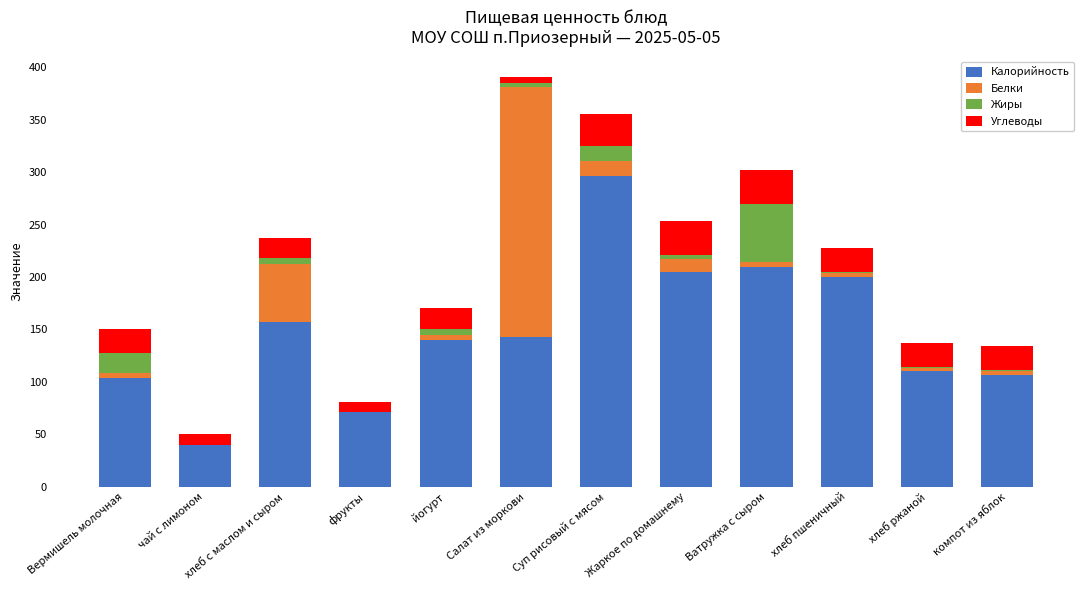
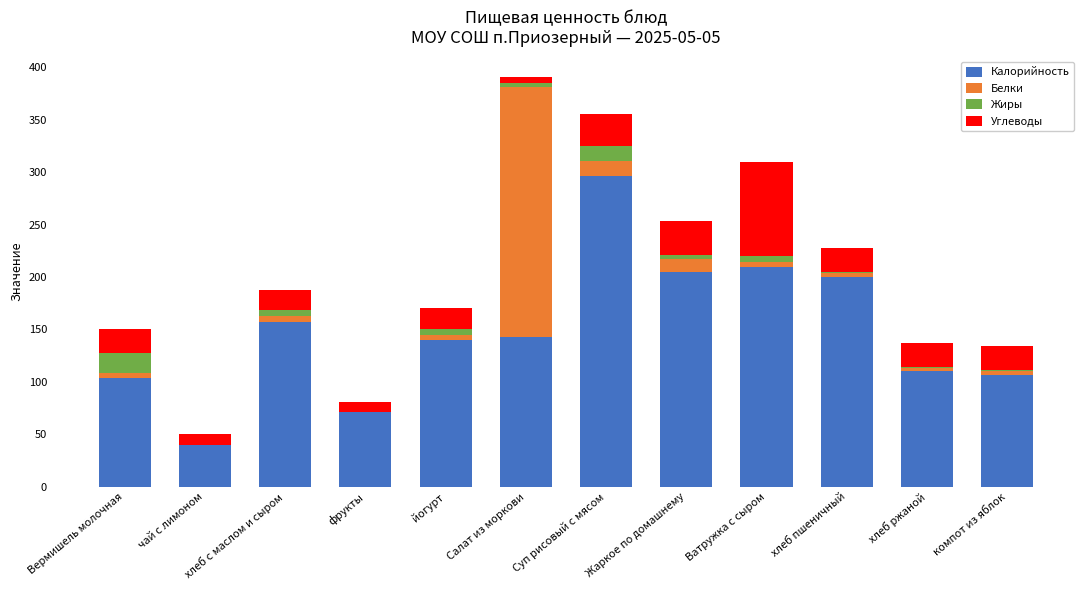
  {
    "Калорийность": {
      "Вермишель молочная": 104,
      "чай с лимоном": 40,
      "хлеб с маслом и сыром": 157,
      "фрукты": 71,
      "йогурт": 140,
      "Салат из моркови": 142,
      "Суп рисовый с мясом": 297,
      "Жаркое по домашнему": 205,
      "Ватружка с сыром": 210,
      "хлеб пшеничный": 200,
      "хлеб ржаной": 111,
      "компот из яблок": 107
    },
    "Белки": {
      "Вермишель молочная": 5,
-     "хлеб с маслом и сыром": 55,
+     "хлеб с маслом и сыром": 6,
      "фрукты": 0,
      "йогурт": 5,
      "Салат из моркови": 238,
      "Суп рисовый с мясом": 14,
      "Жаркое по домашнему": 12,
      "Ватружка с сыром": 4,
      "хлеб пшеничный": 4,
      "хлеб ржаной": 3,
      "компот из яблок": 4
    },
    "Жиры": {
      "Вермишель молочная": 18,
      "чай с лимоном": 0,
      "хлеб с маслом и сыром": 6,
      "фрукты": 0,
      "йогурт": 5,
      "Салат из моркови": 4,
      "Суп рисовый с мясом": 15,
      "Жаркое по домашнему": 3,
-     "Ватружка с сыром": 56
+     "Ватружка с сыром": 6
    },
    "Углеводы": {
      "Вермишель молочная": 23,
      "чай с лимоном": 10,
      "хлеб с маслом и сыром": 19,
      "фрукты": 10,
      "йогурт": 20,
      "Салат из моркови": 6,
      "Суп рисовый с мясом": 30,
      "Жаркое по домашнему": 33,
-     "Ватружка с сыром": 32,
+     "Ватружка с сыром": 90,
      "хлеб пшеничный": 23,
      "хлеб ржаной": 23,
      "компот из яблок": 23
    }
  }
